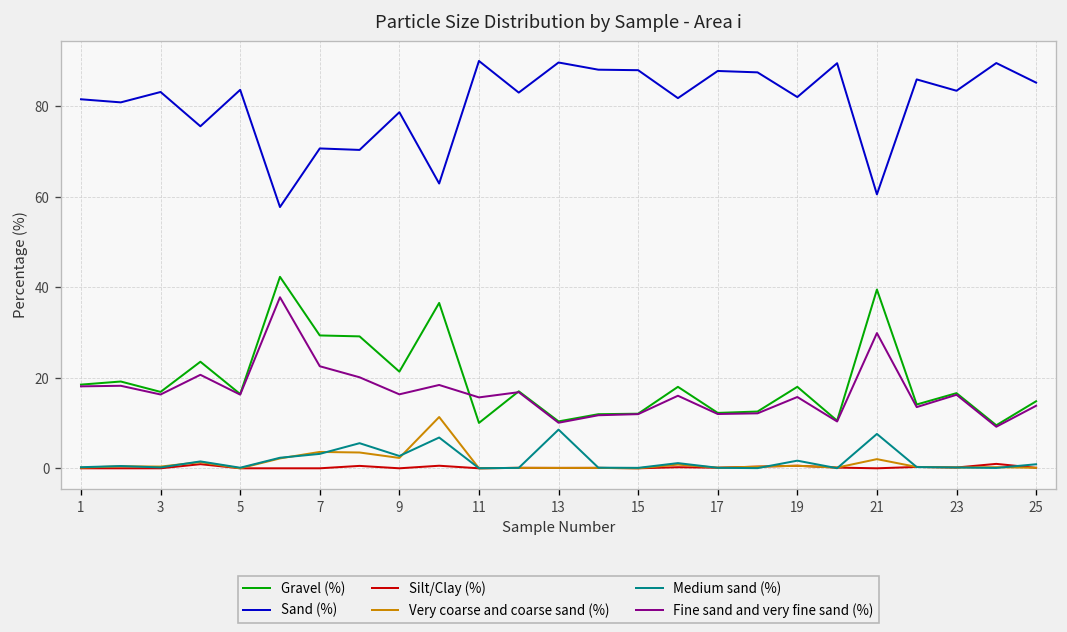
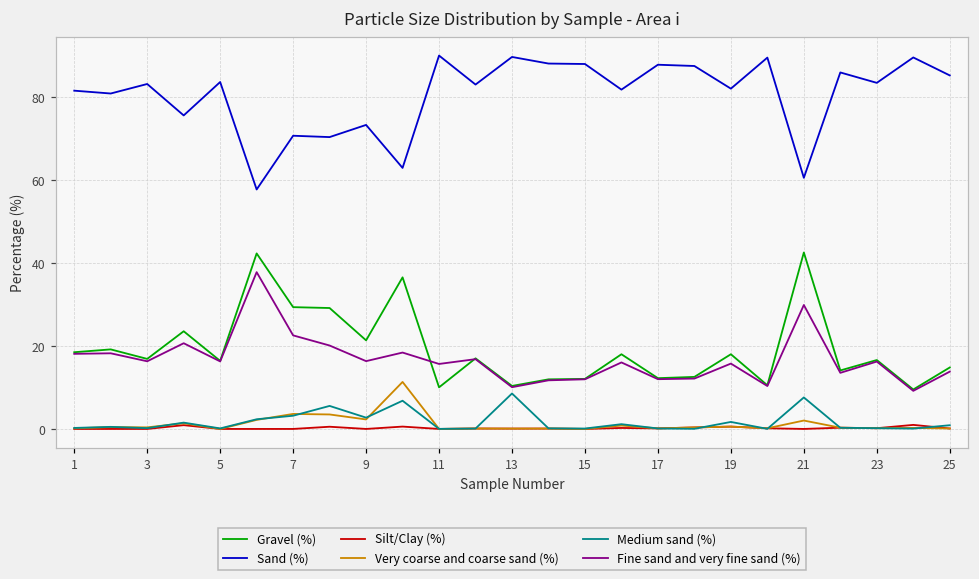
  {
    "Gravel (%)": {
      "7": 29,
      "9": 21,
      "11": 10,
      "19": 18,
-     "21": 39,
+     "21": 43,
      "25": 15
    },
    "Sand (%)": {
      "1": 82,
      "3": 83,
      "5": 84,
      "7": 71,
-     "9": 79,
+     "9": 73,
      "11": 90,
      "13": 90,
      "15": 88,
      "17": 88,
      "19": 82,
      "21": 61,
      "23": 83,
      "25": 85
    },
    "Silt/Clay (%)": {
      "7": 0,
      "9": 0,
      "21": 0
    },
    "Very coarse and coarse sand (%)": {
      "21": 2
    },
    "Medium sand (%)": {
      "13": 9,
      "19": 2,
      "21": 8,
      "25": 1
    },
    "Fine sand and very fine sand (%)": {
      "7": 23,
      "9": 16,
      "11": 16,
      "19": 16,
      "21": 30,
      "25": 14
    }
  }
